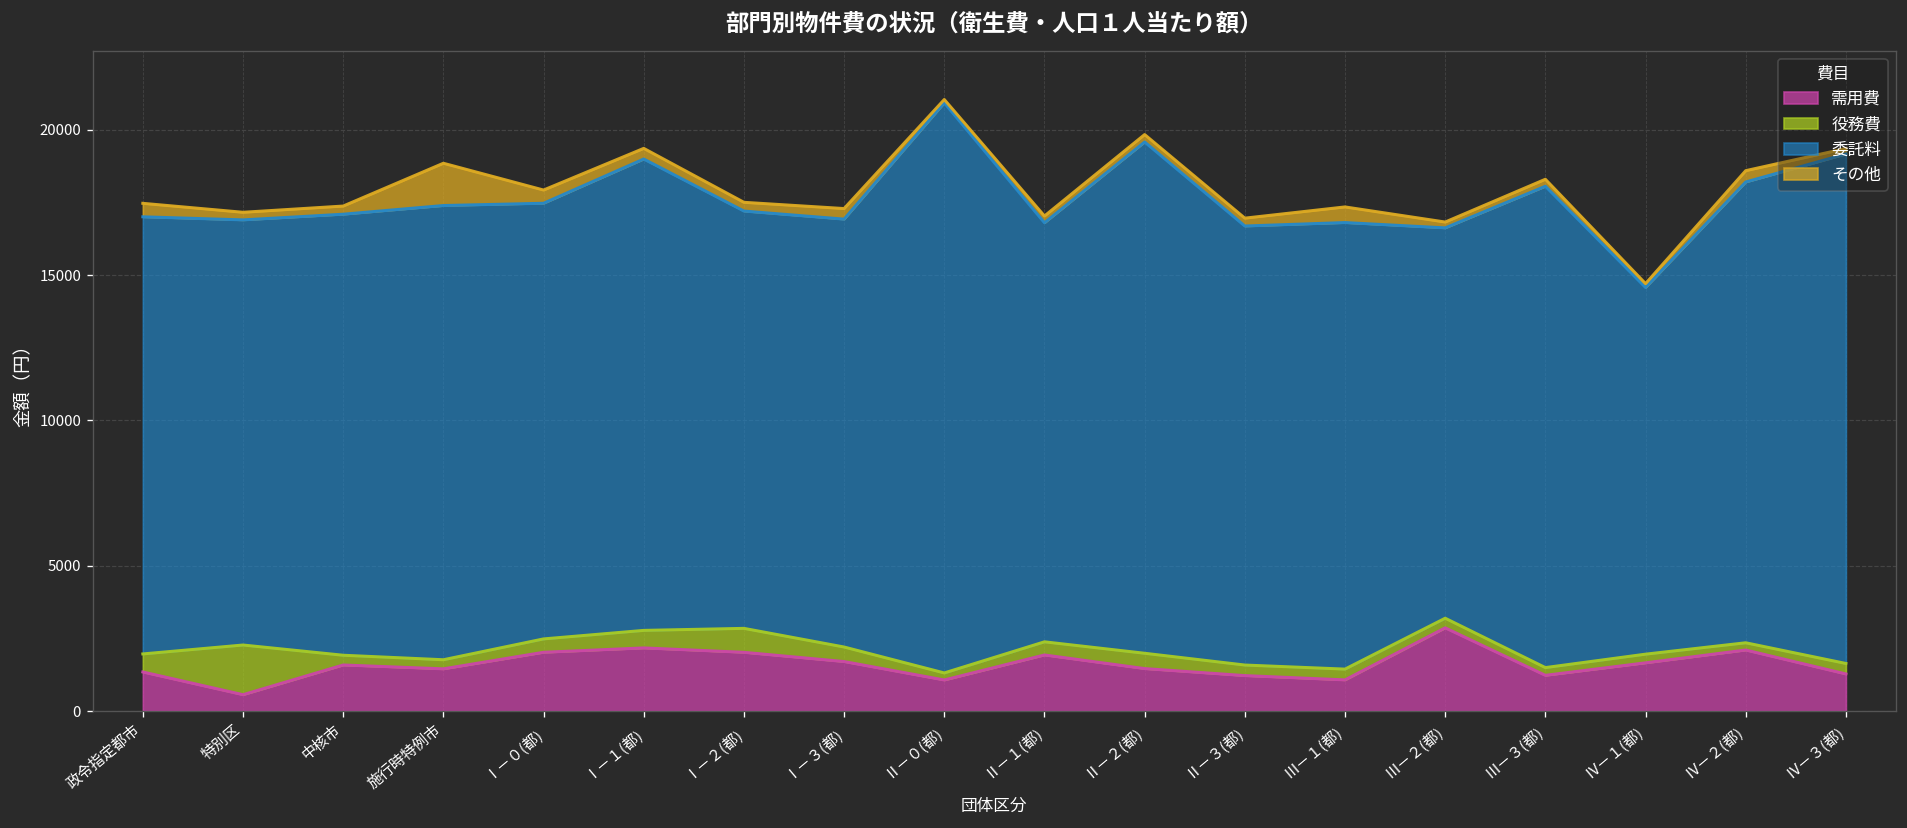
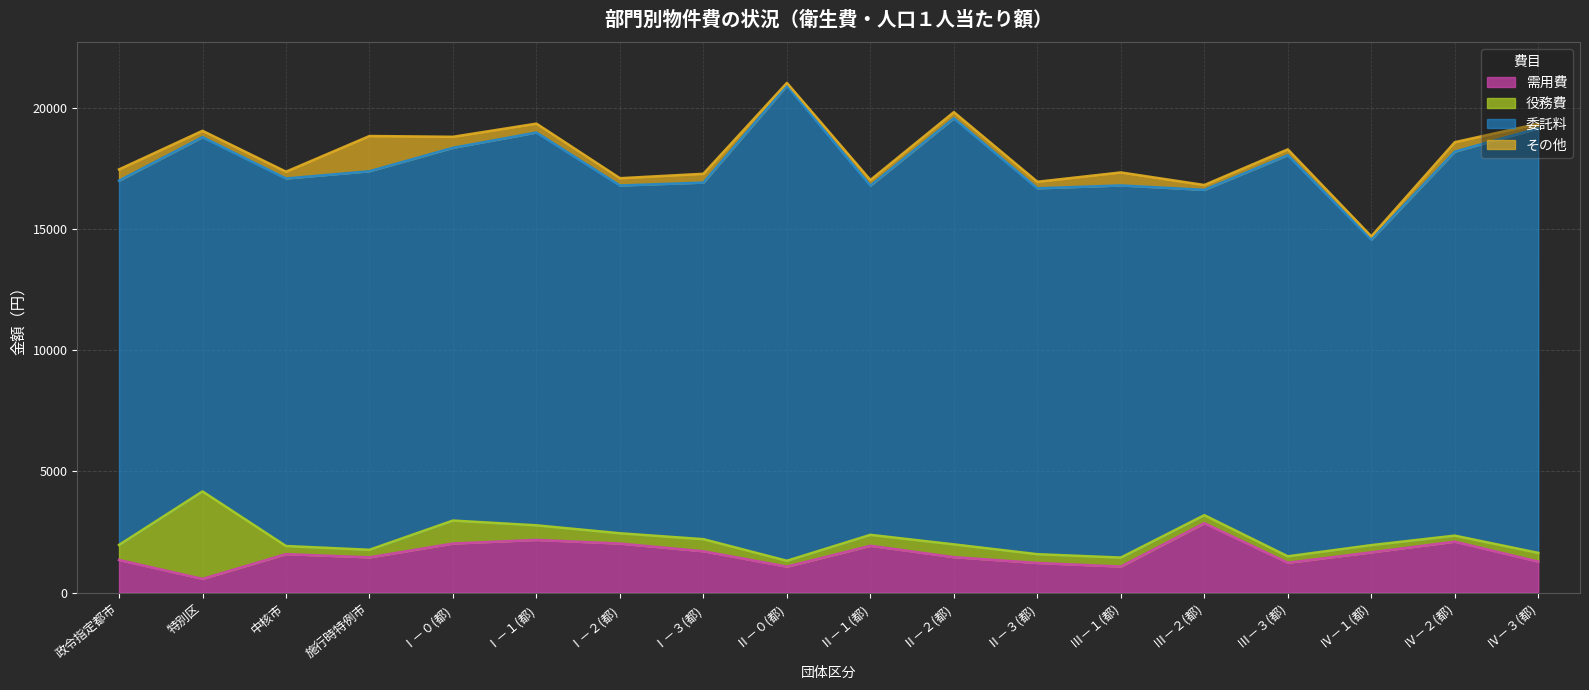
  {
    "需用費": {
      "政令指定都市": 1300,
      "特別区": 600,
      "中核市": 1600,
      "施行時特例市": 1500,
      "Ⅰ－０(都)": 2000,
      "Ⅰ－１(都)": 2200,
      "Ⅰ－２(都)": 2000,
      "Ⅰ－３(都)": 1700,
      "Ⅱ－０(都)": 1100,
      "Ⅱ－１(都)": 1900,
      "Ⅱ－２(都)": 1500,
      "Ⅱ－３(都)": 1200,
      "Ⅲ－１(都)": 1100,
      "Ⅲ－２(都)": 2900,
      "Ⅲ－３(都)": 1200,
      "Ⅳ－１(都)": 1700,
      "Ⅳ－２(都)": 2100,
      "Ⅳ－３(都)": 1300
    },
    "役務費": {
      "政令指定都市": 600,
-     "特別区": 1700,
+     "特別区": 3600,
      "中核市": 300,
      "施行時特例市": 300,
-     "Ⅰ－０(都)": 500,
+     "Ⅰ－０(都)": 1000,
      "Ⅰ－１(都)": 600,
-     "Ⅰ－２(都)": 800,
+     "Ⅰ－２(都)": 400,
      "Ⅰ－３(都)": 500,
      "Ⅱ－０(都)": 200,
      "Ⅱ－１(都)": 500,
      "Ⅱ－２(都)": 500,
      "Ⅱ－３(都)": 400,
      "Ⅲ－１(都)": 400,
      "Ⅲ－２(都)": 300,
      "Ⅲ－３(都)": 300,
      "Ⅳ－１(都)": 300,
      "Ⅳ－２(都)": 200,
      "Ⅳ－３(都)": 400
    },
    "委託料": {
      "政令指定都市": 15000,
      "特別区": 14600,
      "中核市": 15200,
      "施行時特例市": 15600,
-     "Ⅰ－０(都)": 15000,
+     "Ⅰ－０(都)": 15400,
      "Ⅰ－１(都)": 16200,
      "Ⅰ－２(都)": 14400,
      "Ⅰ－３(都)": 14700,
      "Ⅱ－０(都)": 19600,
      "Ⅱ－１(都)": 14400,
      "Ⅱ－２(都)": 17600,
      "Ⅱ－３(都)": 15100,
      "Ⅲ－１(都)": 15400,
      "Ⅲ－２(都)": 13400,
      "Ⅲ－３(都)": 16600,
      "Ⅳ－１(都)": 12600,
      "Ⅳ－２(都)": 15900
    },
    "その他": {
      "政令指定都市": 500,
      "特別区": 300,
      "中核市": 300,
      "施行時特例市": 1500,
      "Ⅰ－０(都)": 500,
      "Ⅰ－１(都)": 400,
      "Ⅰ－２(都)": 300,
      "Ⅰ－３(都)": 400,
      "Ⅱ－０(都)": 100,
      "Ⅱ－１(都)": 200,
      "Ⅱ－２(都)": 300,
      "Ⅱ－３(都)": 300,
      "Ⅲ－１(都)": 500,
      "Ⅲ－２(都)": 200,
      "Ⅲ－３(都)": 200,
      "Ⅳ－１(都)": 100,
      "Ⅳ－２(都)": 400
    }
  }
